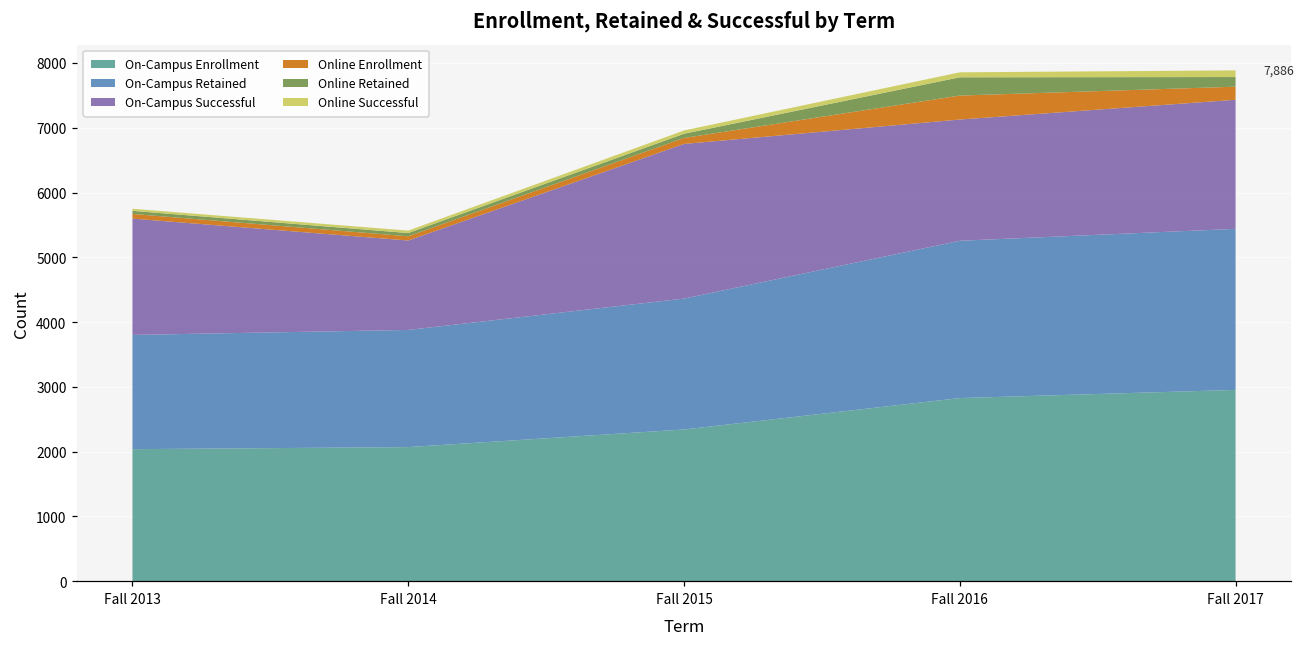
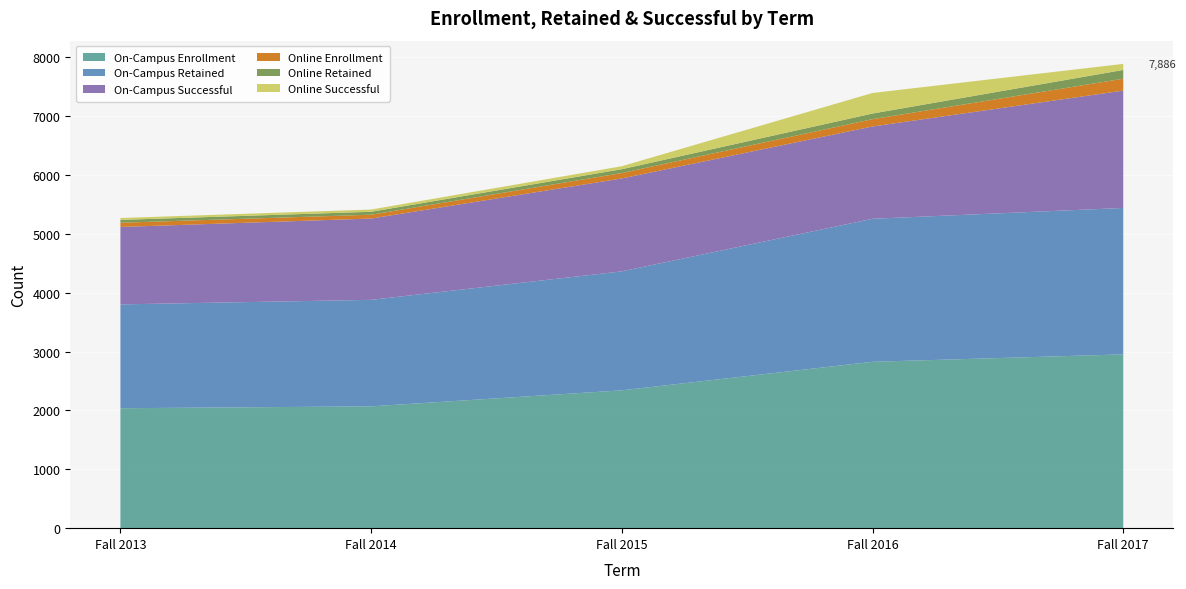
  {
    "On-Campus Successful": {
-     "Fall 2013": 1800,
+     "Fall 2013": 1300,
      "Fall 2014": 1400,
-     "Fall 2015": 2400,
-     "Fall 2016": 1900,
+     "Fall 2015": 1600,
+     "Fall 2016": 1600,
      "Fall 2017": 2000
    },
    "Online Enrollment": {
      "Fall 2013": 100,
      "Fall 2014": 100,
      "Fall 2015": 100,
-     "Fall 2016": 400,
+     "Fall 2016": 100,
      "Fall 2017": 200
    },
    "Online Retained": {
      "Fall 2015": 100,
-     "Fall 2016": 300,
+     "Fall 2016": 100,
      "Fall 2017": 100
    },
    "Online Successful": {
      "Fall 2015": 100,
-     "Fall 2016": 100,
+     "Fall 2016": 300,
      "Fall 2017": 100
    }
  }
